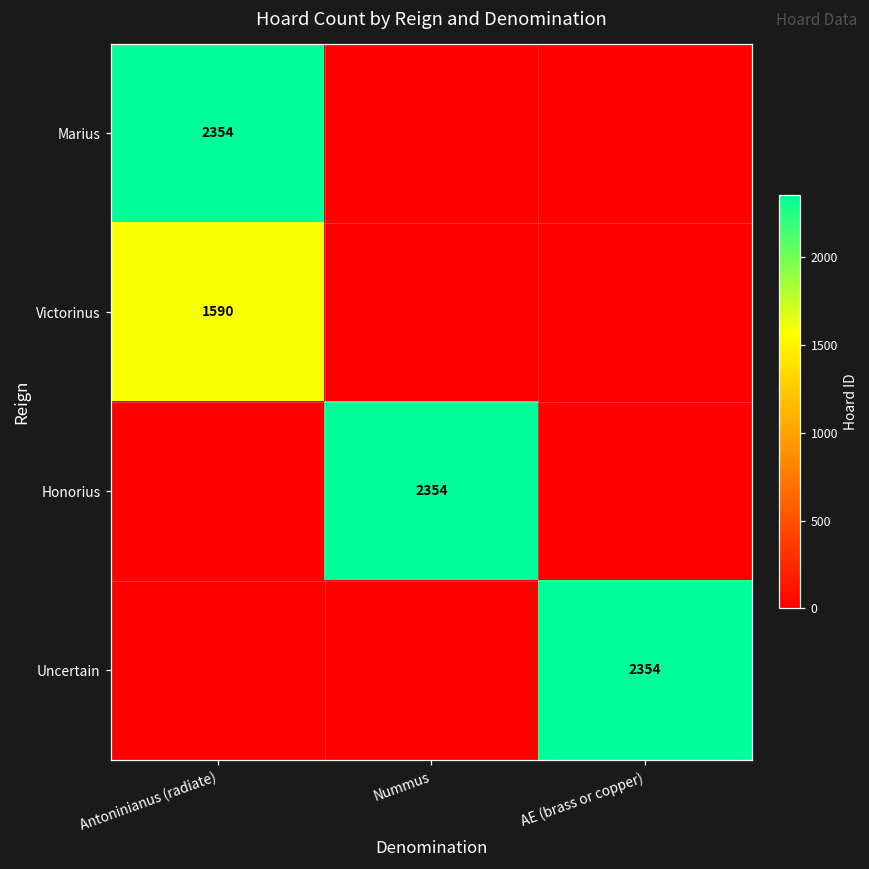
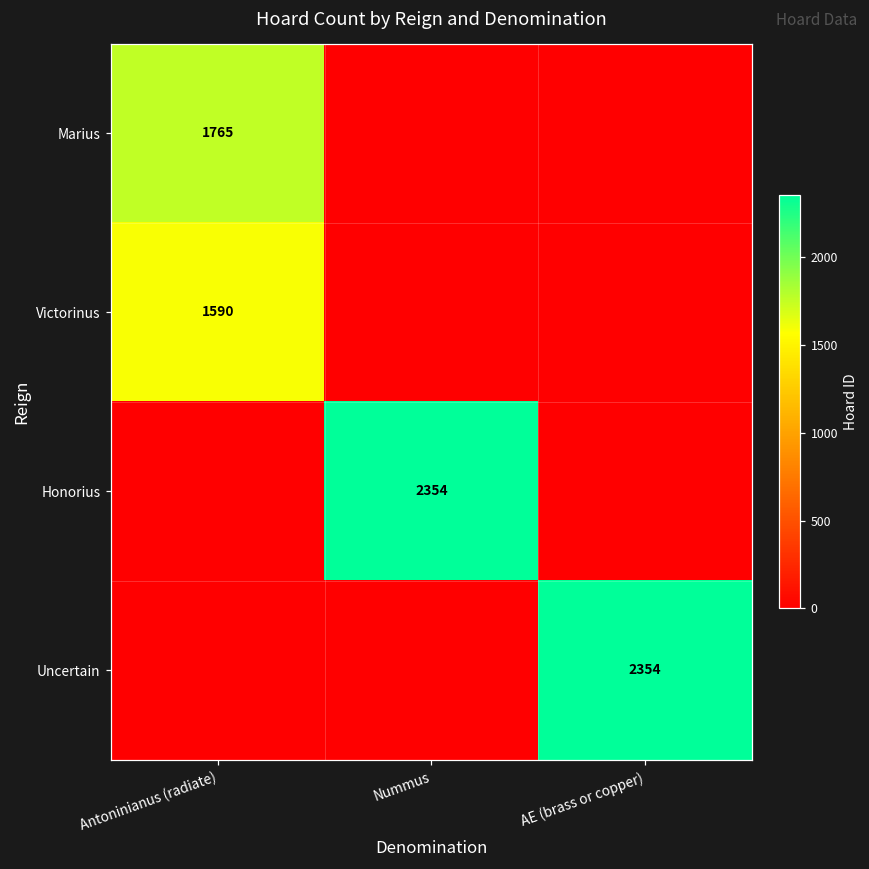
  {
    "Marius": {
-     "Antoninianus (radiate)": 2354
+     "Antoninianus (radiate)": 1765
    },
    "Victorinus": {
      "Antoninianus (radiate)": 1590
    },
    "Honorius": {
      "Nummus": 2354
    },
    "Uncertain": {
      "AE (brass or copper)": 2354
    }
  }
